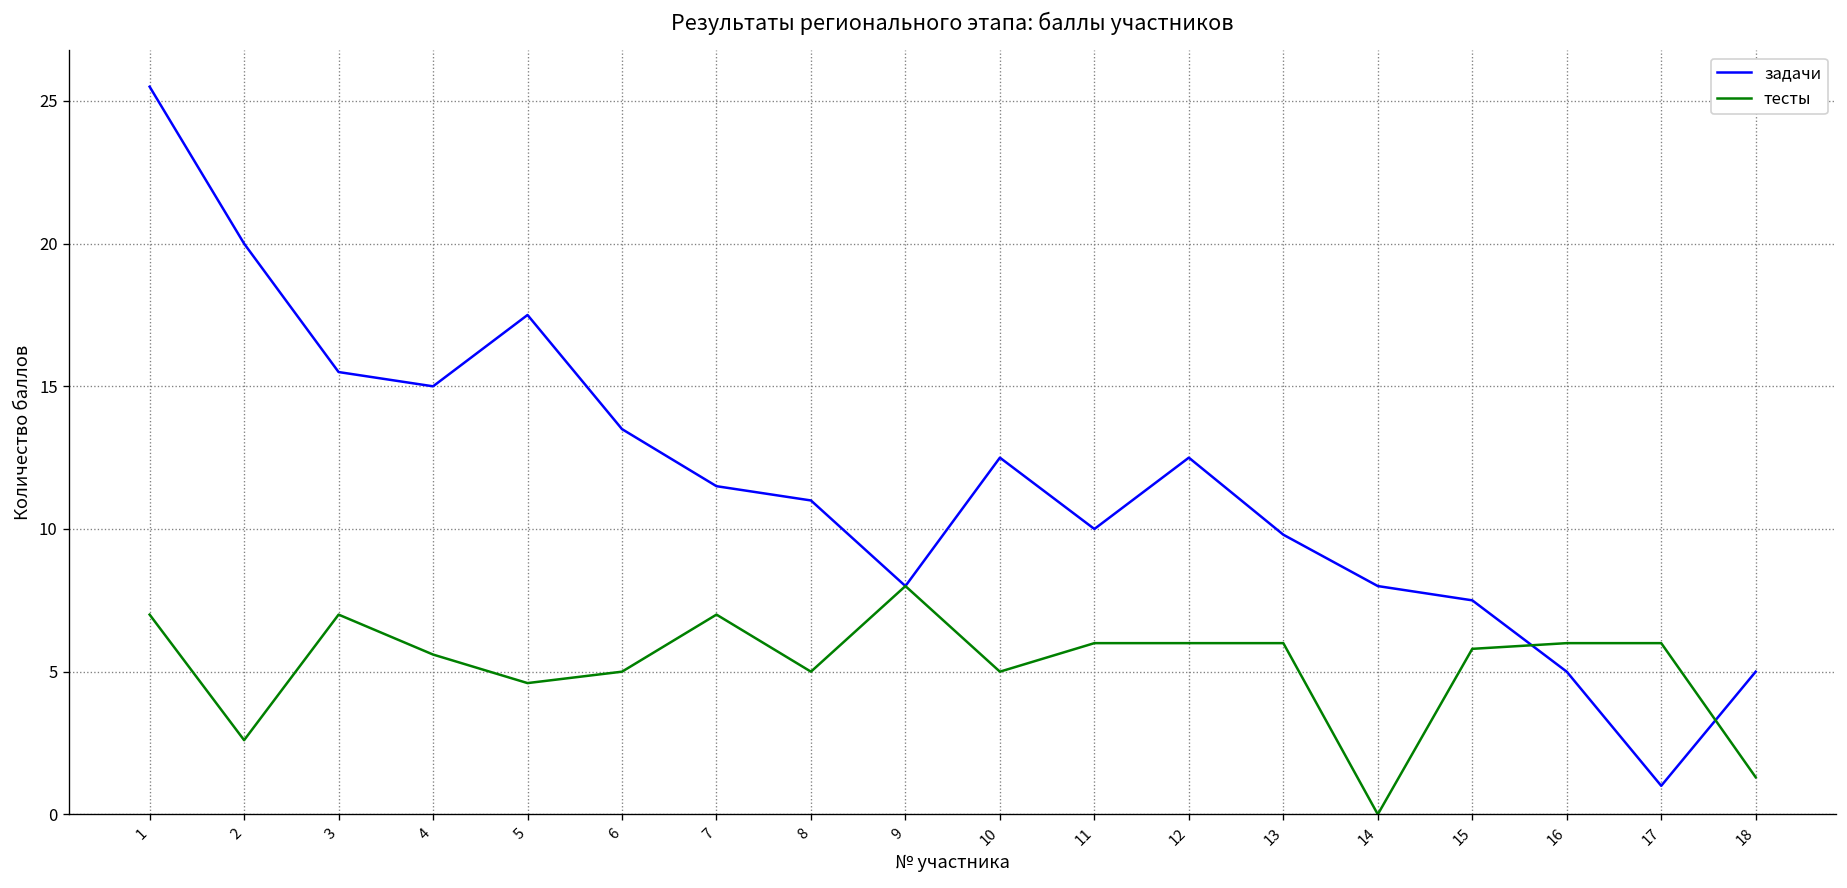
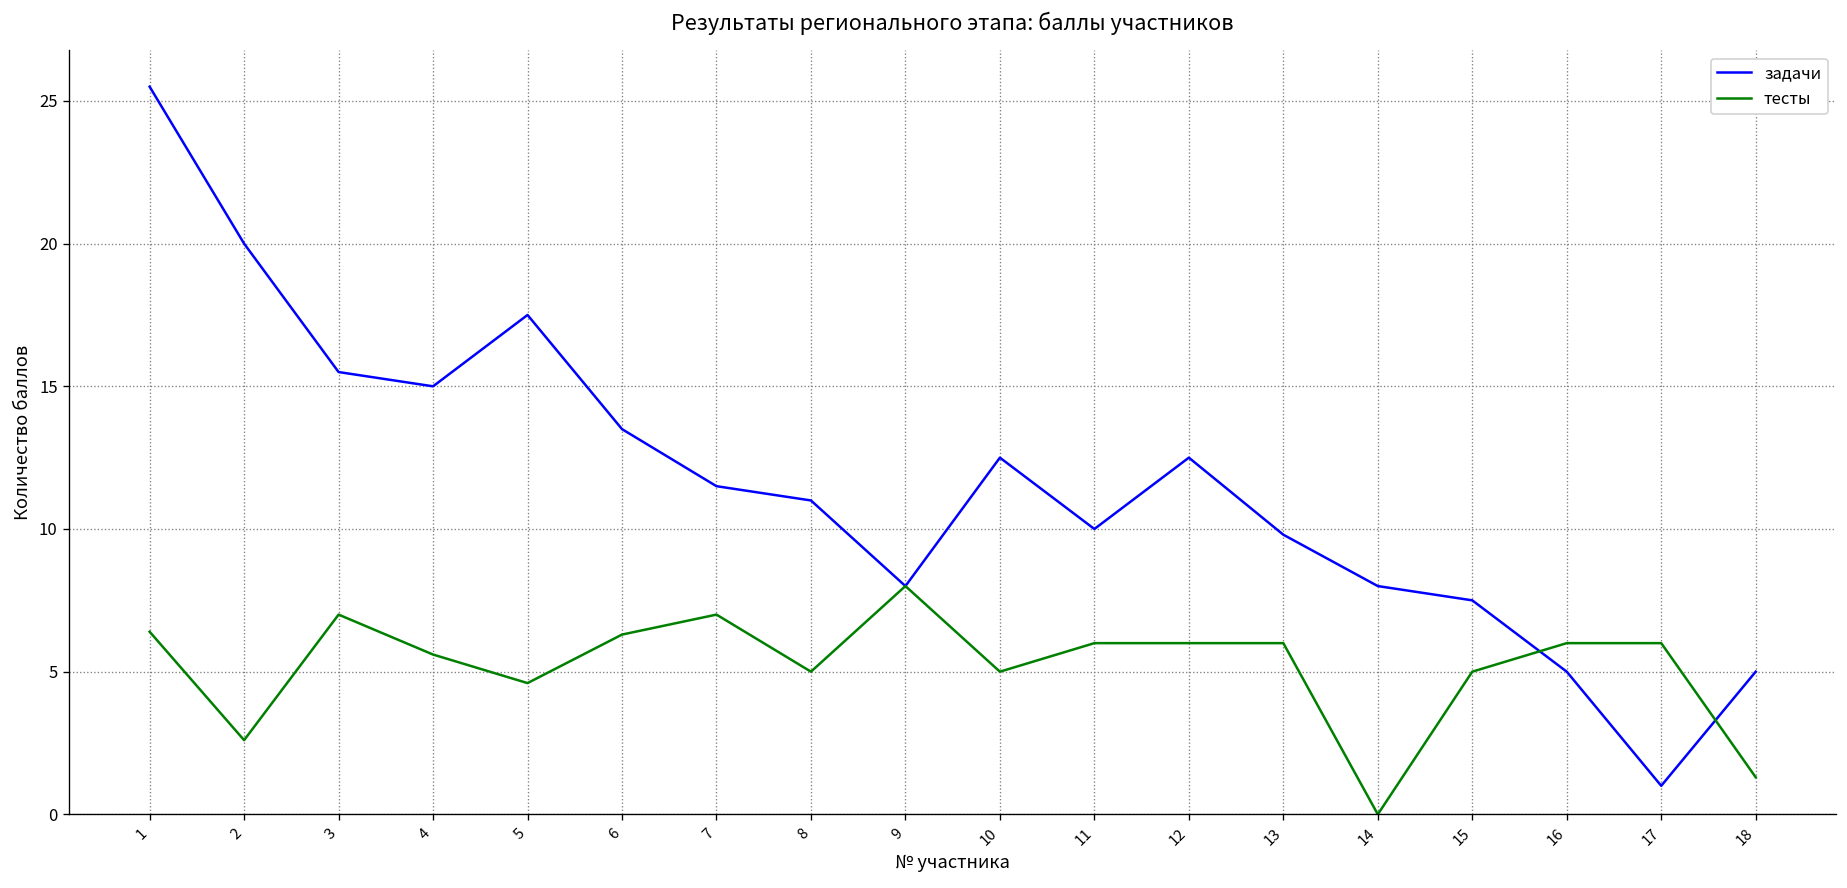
  {
    "задачи": {
      "1": 25.5,
      "2": 20.0,
      "3": 15.5,
      "4": 15.0,
      "5": 17.5,
      "6": 13.5,
      "7": 11.5,
      "8": 11.0,
      "10": 12.5,
      "11": 10.0,
      "12": 12.5,
      "13": 9.8,
      "14": 8.0,
      "15": 7.5,
      "16": 5.0,
      "17": 1.0,
      "18": 5.0
    },
    "тесты": {
-     "1": 7.0,
+     "1": 6.4,
      "2": 2.6,
      "3": 7.0,
      "4": 5.6,
      "5": 4.6,
-     "6": 5.0,
+     "6": 6.3,
      "7": 7.0,
      "8": 5.0,
      "10": 5.0,
      "11": 6.0,
      "12": 6.0,
      "13": 6.0,
      "14": 0.0,
-     "15": 5.8,
+     "15": 5.0,
      "16": 6.0,
      "17": 6.0,
      "18": 1.3
    }
  }
